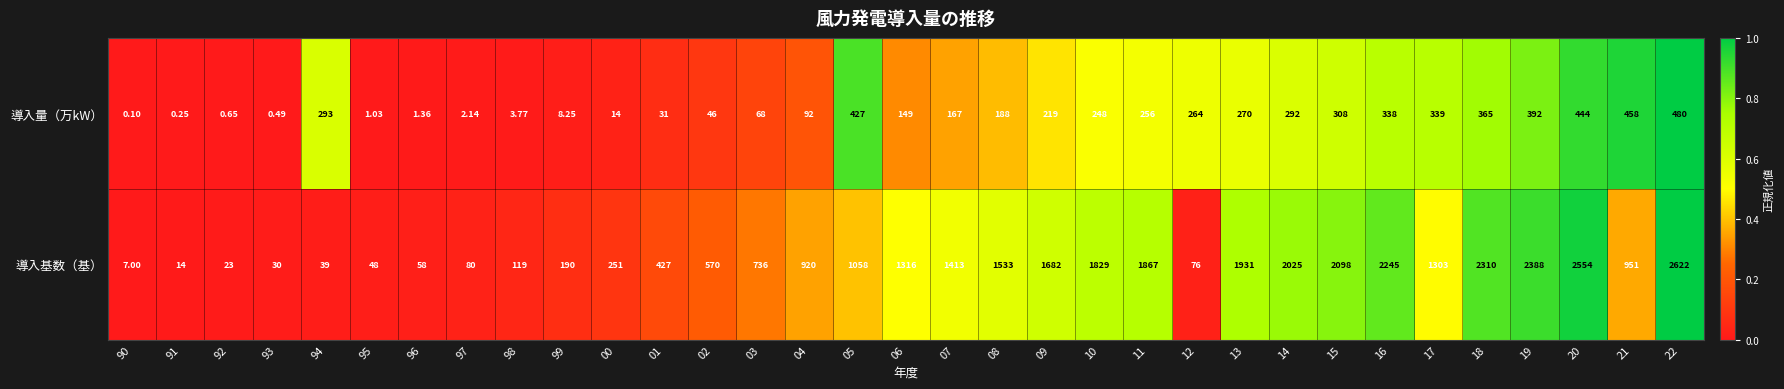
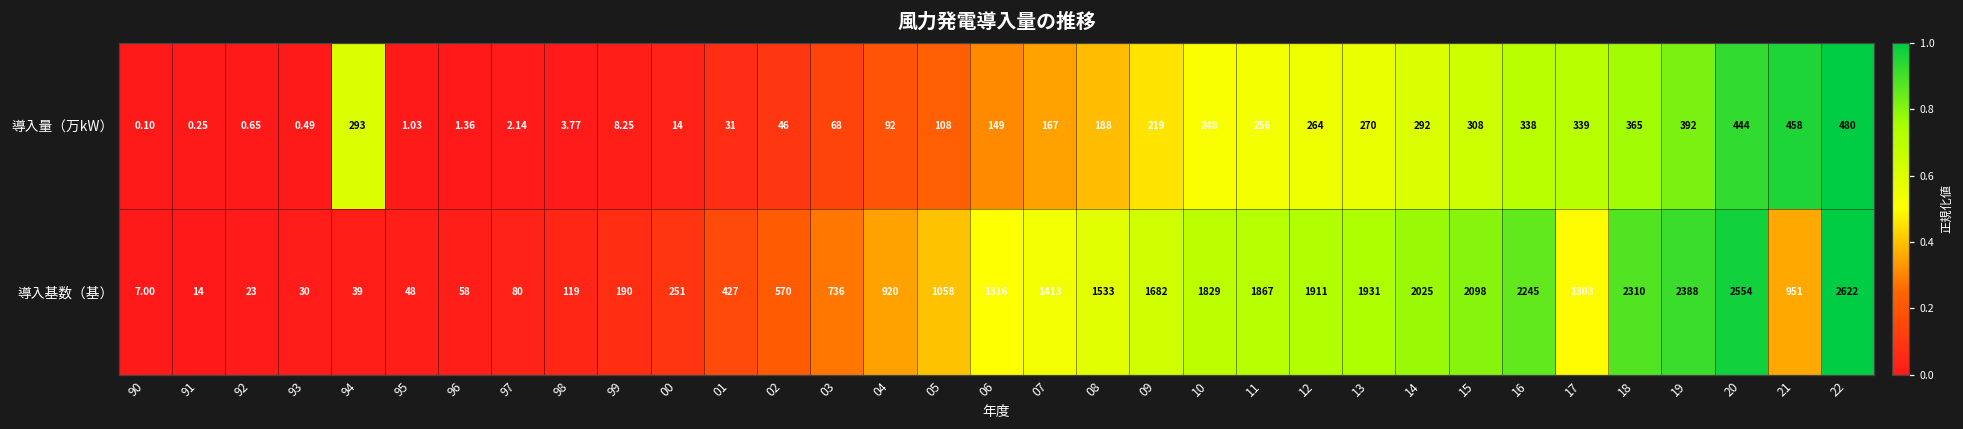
  {
    "導入量（万kW）": {
      "90": 0.10,
      "91": 0.25,
      "92": 0.65,
      "93": 0.49,
      "94": 293,
      "95": 1.03,
      "96": 1.36,
      "97": 2.14,
      "98": 3.77,
      "99": 8.25,
      "00": 14,
      "01": 31,
      "02": 46,
      "03": 68,
      "04": 92,
-     "05": 427,
+     "05": 108,
      "06": 149,
      "07": 167,
      "08": 188,
      "09": 219,
      "10": 248,
      "11": 256,
      "12": 264,
      "13": 270,
      "14": 292,
      "15": 308,
      "16": 338,
      "17": 339,
      "18": 365,
      "19": 392,
      "20": 444,
      "21": 458,
      "22": 480
    },
    "導入基数（基）": {
      "90": 7.00,
      "91": 14,
      "92": 23,
      "93": 30,
      "94": 39,
      "95": 48,
      "96": 58,
      "97": 80,
      "98": 119,
      "99": 190,
      "00": 251,
      "01": 427,
      "02": 570,
      "03": 736,
      "04": 920,
      "05": 1058,
      "06": 1316,
      "07": 1413,
      "08": 1533,
      "09": 1682,
      "10": 1829,
      "11": 1867,
-     "12": 76,
+     "12": 1911,
      "13": 1931,
      "14": 2025,
      "15": 2098,
      "16": 2245,
      "17": 1303,
      "18": 2310,
      "19": 2388,
      "20": 2554,
      "21": 951,
      "22": 2622
    }
  }
